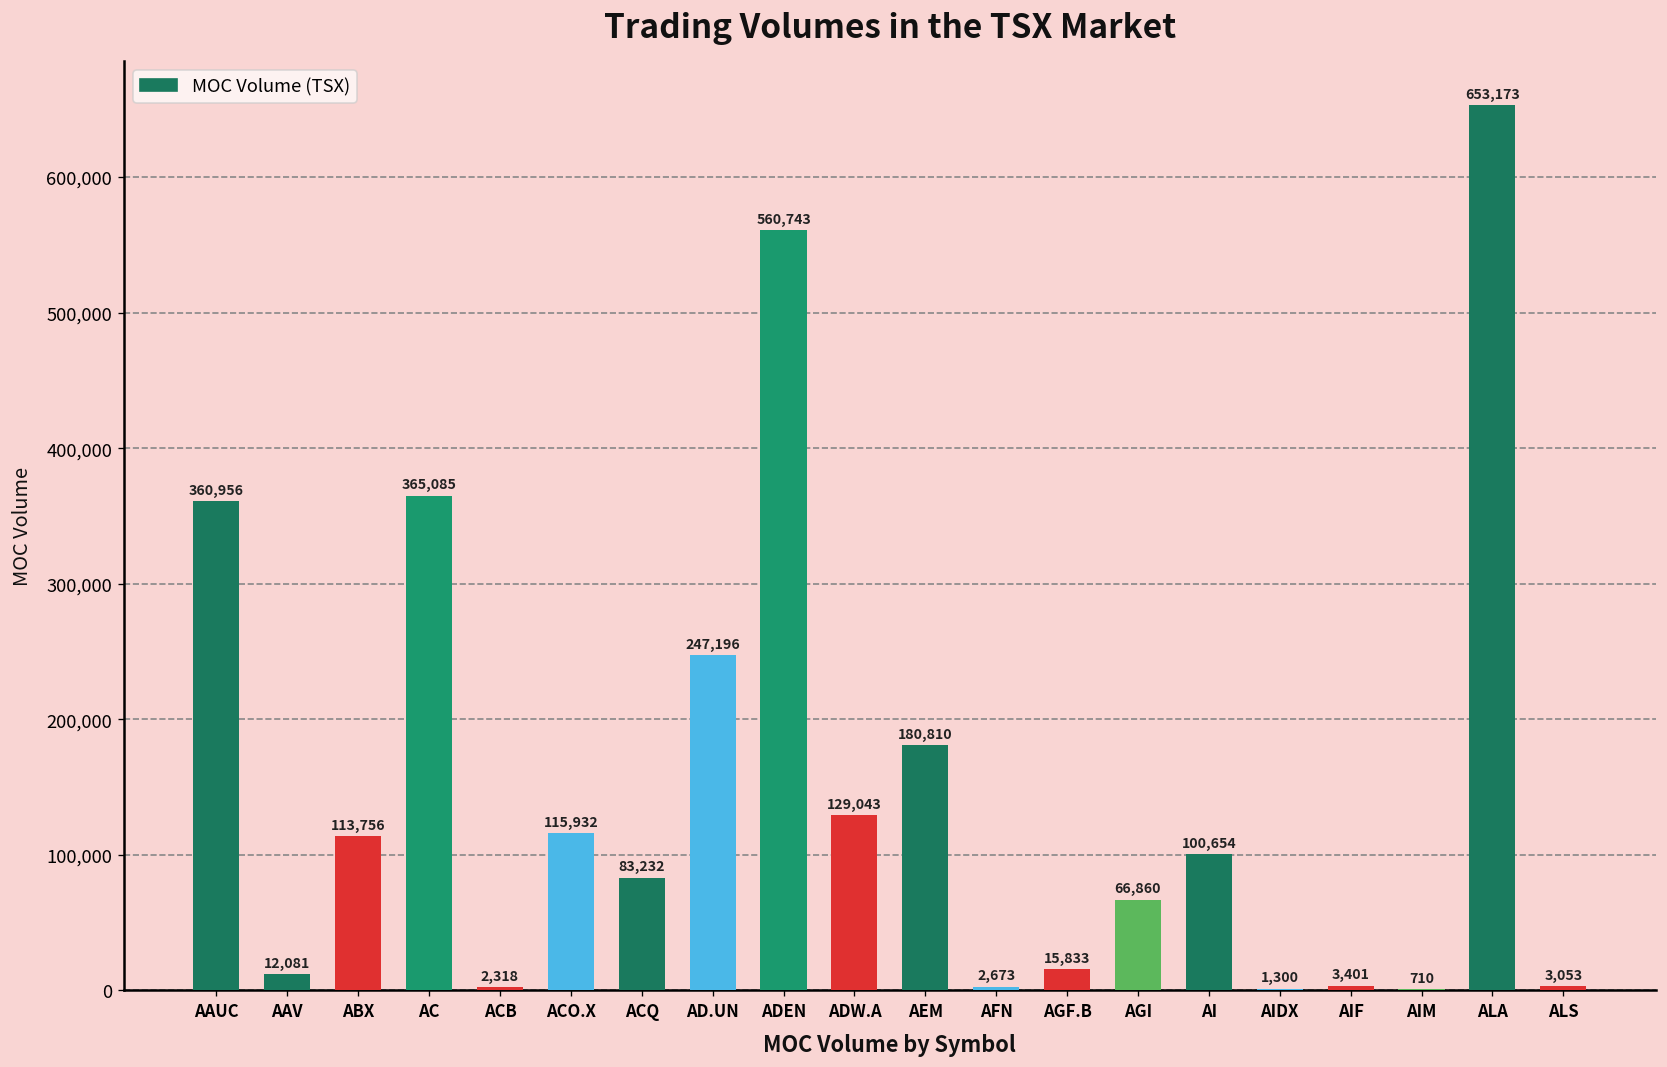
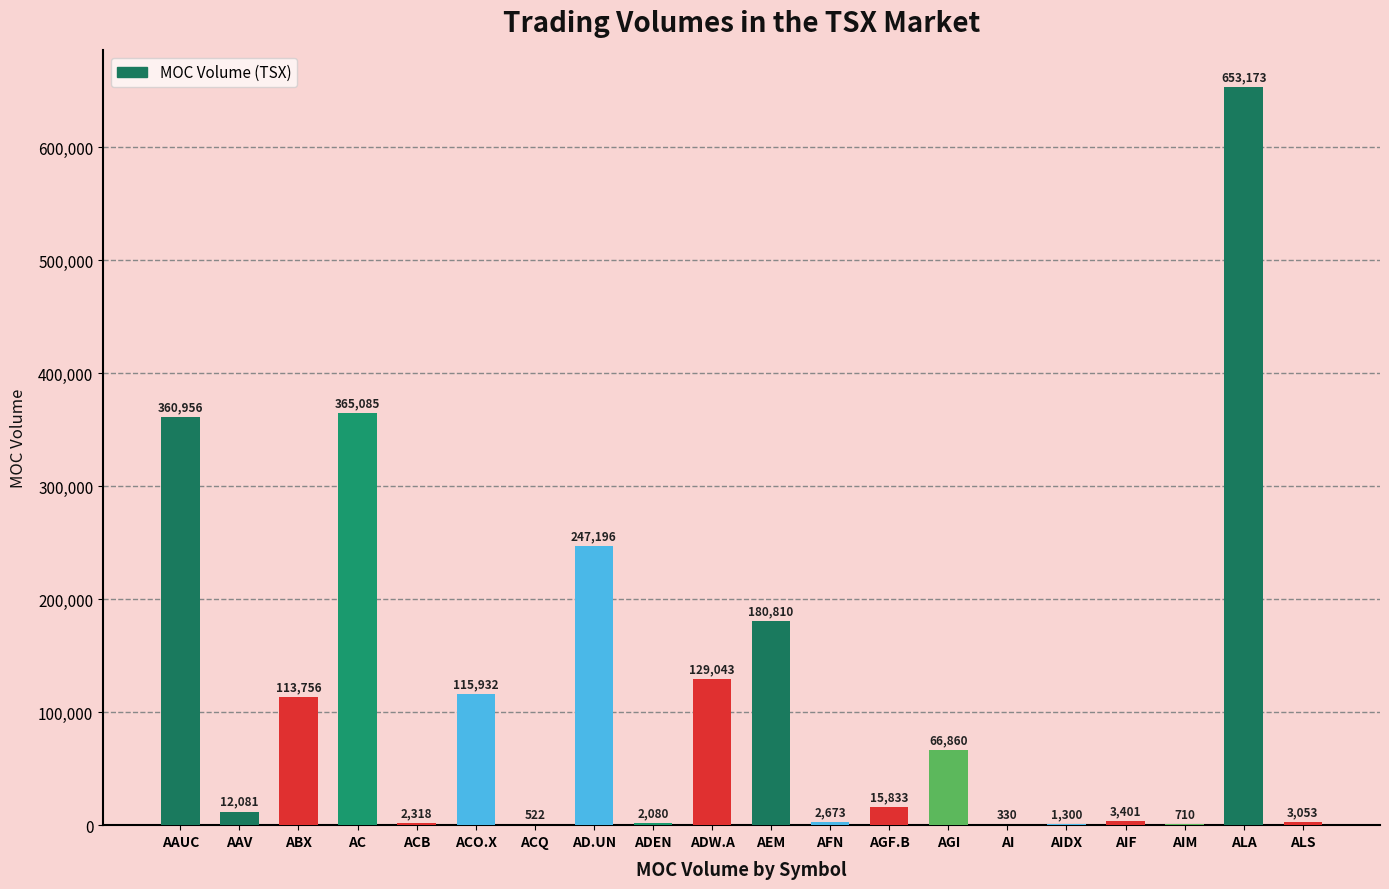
  {
    "AAUC": "360,956",
    "AAV": "12,081",
    "ABX": "113,756",
    "AC": "365,085",
    "ACB": "2,318",
    "ACO.X": "115,932",
-   "ACQ": "83,232",
+   "ACQ": "522",
    "AD.UN": "247,196",
-   "ADEN": "560,743",
+   "ADEN": "2,080",
    "ADW.A": "129,043",
    "AEM": "180,810",
    "AFN": "2,673",
    "AGF.B": "15,833",
    "AGI": "66,860",
-   "AI": "100,654",
+   "AI": "330",
    "AIDX": "1,300",
    "AIF": "3,401",
    "AIM": "710",
    "ALA": "653,173",
    "ALS": "3,053"
  }
